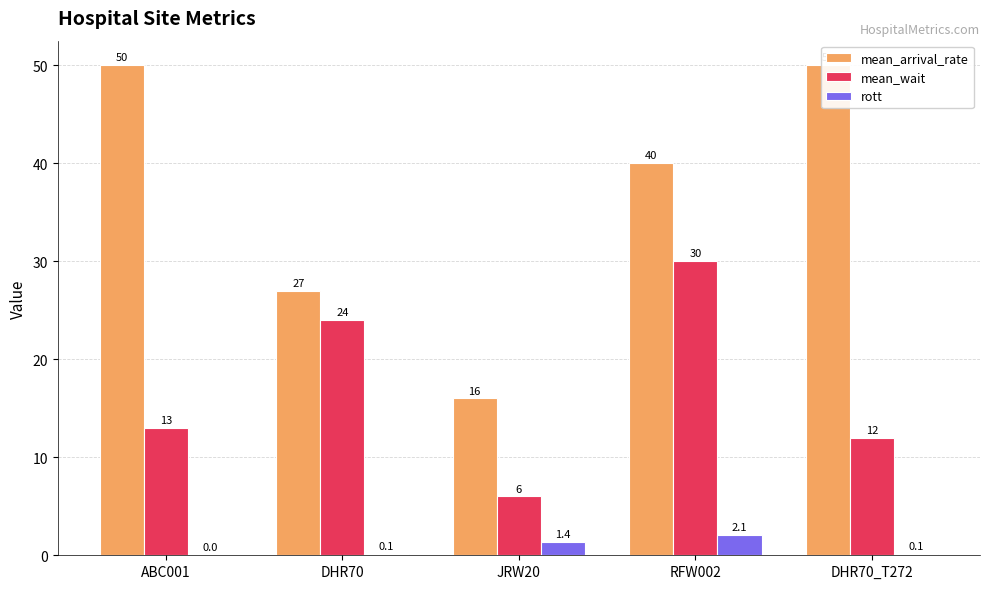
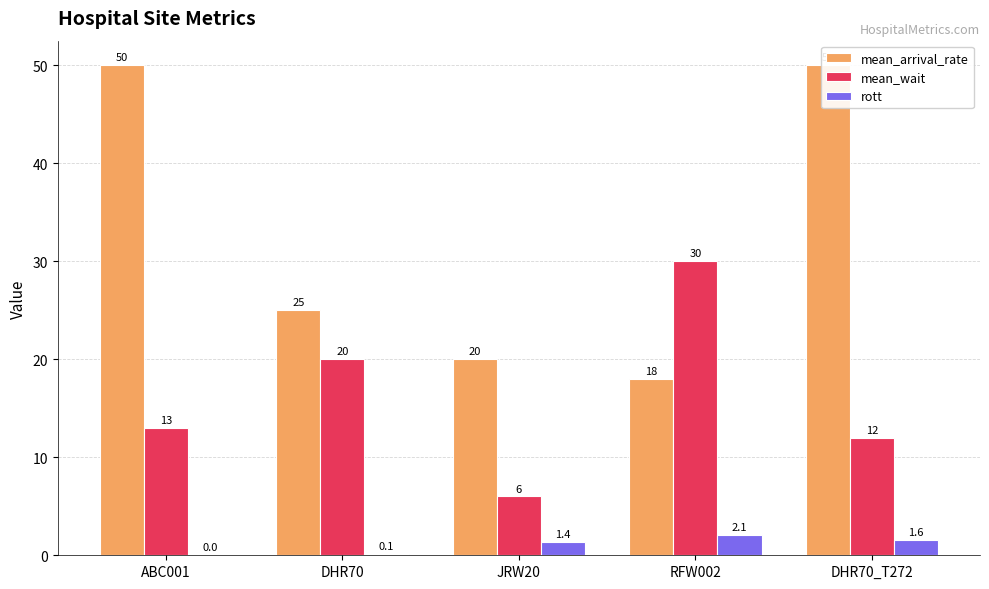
  {
    "mean_arrival_rate": {
      "ABC001": 50,
-     "DHR70": 27,
-     "JRW20": 16,
-     "RFW002": 40
+     "DHR70": 25,
+     "JRW20": 20,
+     "RFW002": 18
    },
    "mean_wait": {
      "ABC001": 13,
-     "DHR70": 24,
+     "DHR70": 20,
      "JRW20": 6,
      "RFW002": 30,
      "DHR70_T272": 12
    },
    "rott": {
      "ABC001": 0.0,
      "DHR70": 0.1,
      "JRW20": 1.4,
      "RFW002": 2.1,
-     "DHR70_T272": 0.1
+     "DHR70_T272": 1.6
    }
  }
